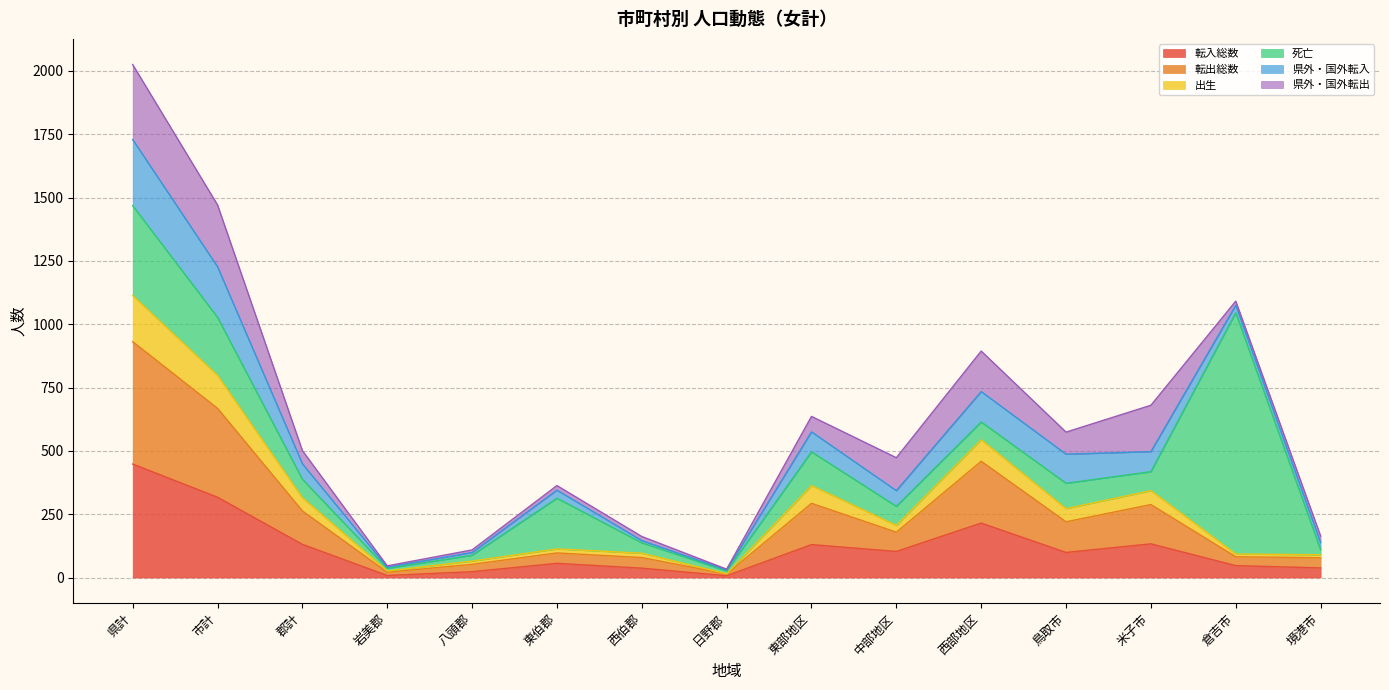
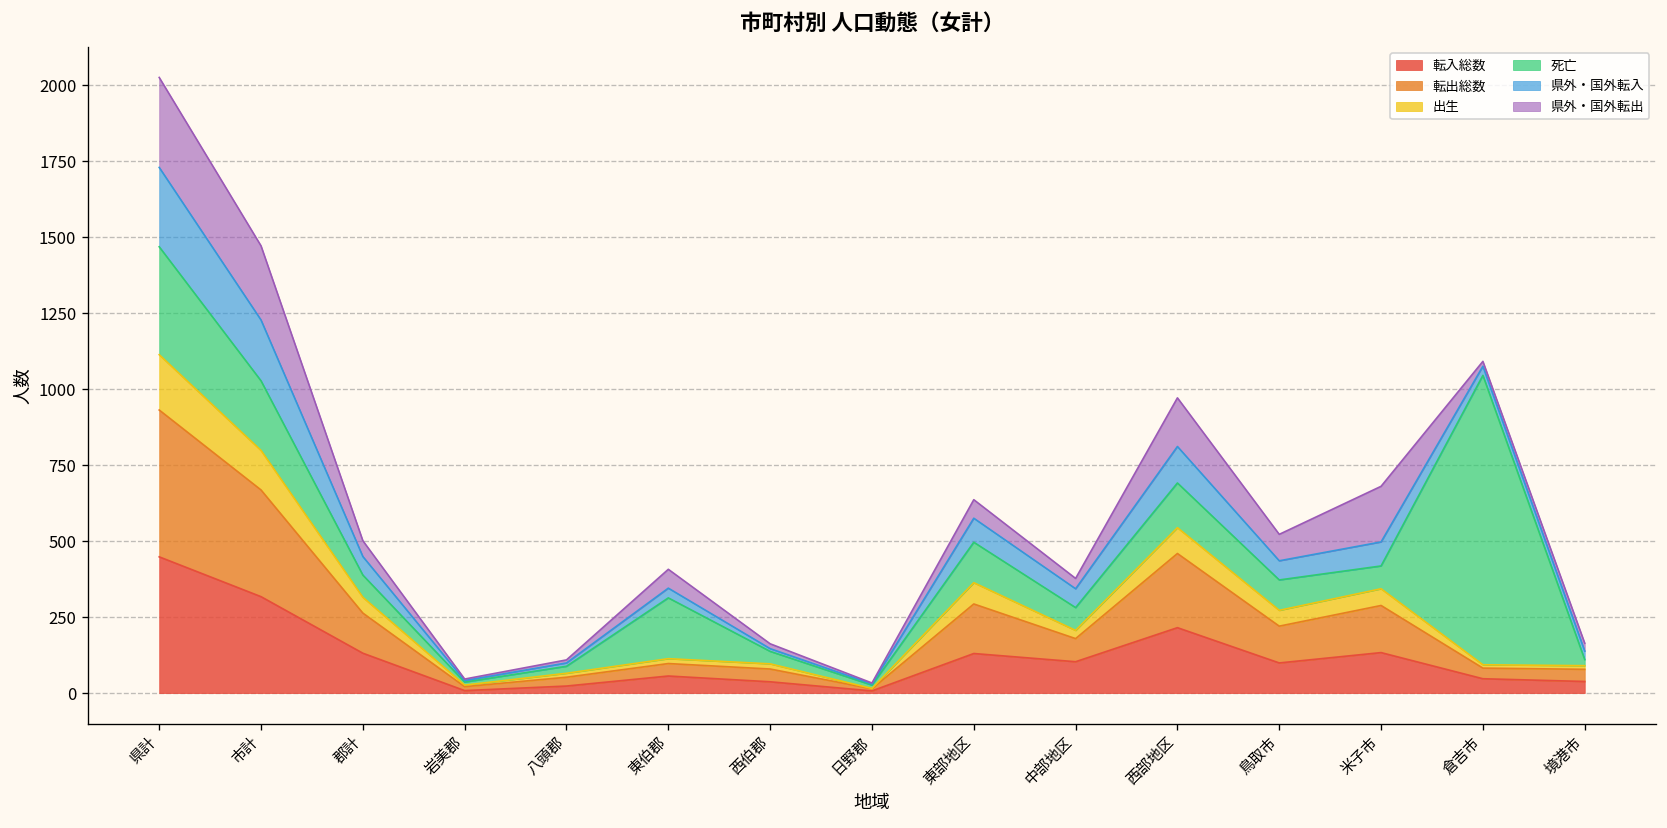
  {
    "出生": {
      "県計": 180,
      "市計": 130,
      "郡計": 50,
      "八頭郡": 10,
      "東伯郡": 20,
      "西伯郡": 20,
      "東部地区": 70,
      "中部地区": 30,
      "西部地区": 90,
      "鳥取市": 50,
      "米子市": 60,
      "倉吉市": 10,
      "境港市": 10
    },
    "死亡": {
      "県計": 360,
      "市計": 230,
      "郡計": 70,
      "八頭郡": 20,
      "東伯郡": 200,
      "東部地区": 130,
      "中部地区": 80,
-     "西部地区": 70,
+     "西部地区": 150,
      "鳥取市": 100,
      "米子市": 80,
      "倉吉市": 950,
      "境港市": 20
    },
    "県外・国外転入": {
      "県計": 260,
      "市計": 200,
      "郡計": 60,
      "東伯郡": 30,
      "東部地区": 80,
      "中部地区": 60,
      "西部地区": 120,
-     "鳥取市": 120,
+     "鳥取市": 60,
      "米子市": 80,
      "倉吉市": 30,
      "境港市": 30
    },
    "県外・国外転出": {
      "県計": 300,
      "市計": 240,
      "郡計": 50,
-     "東伯郡": 20,
+     "東伯郡": 60,
      "西伯郡": 20,
      "東部地区": 60,
-     "中部地区": 130,
+     "中部地区": 30,
      "西部地区": 160,
      "鳥取市": 90,
      "米子市": 180,
      "倉吉市": 20,
      "境港市": 30
    }
  }
